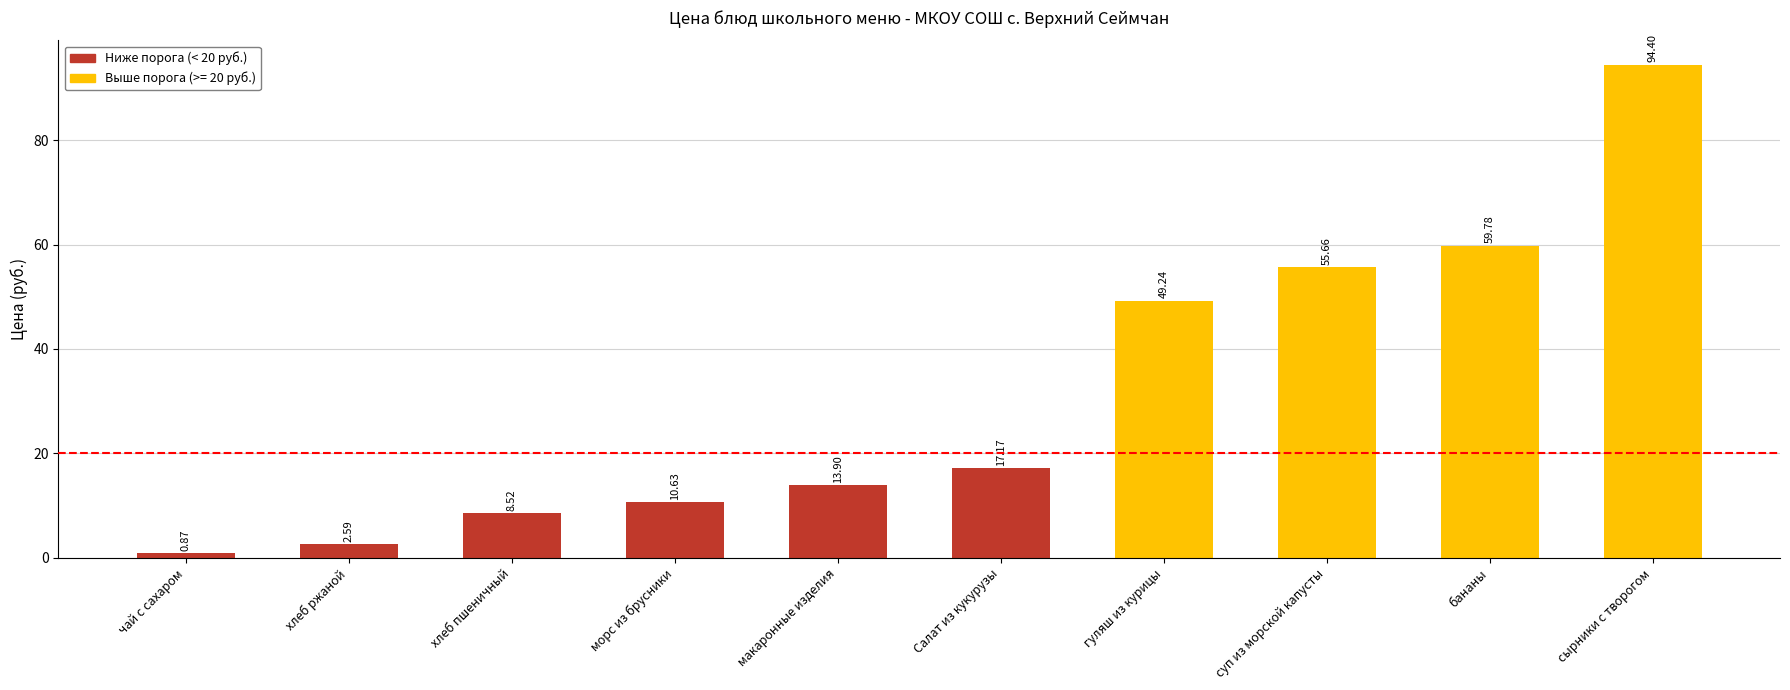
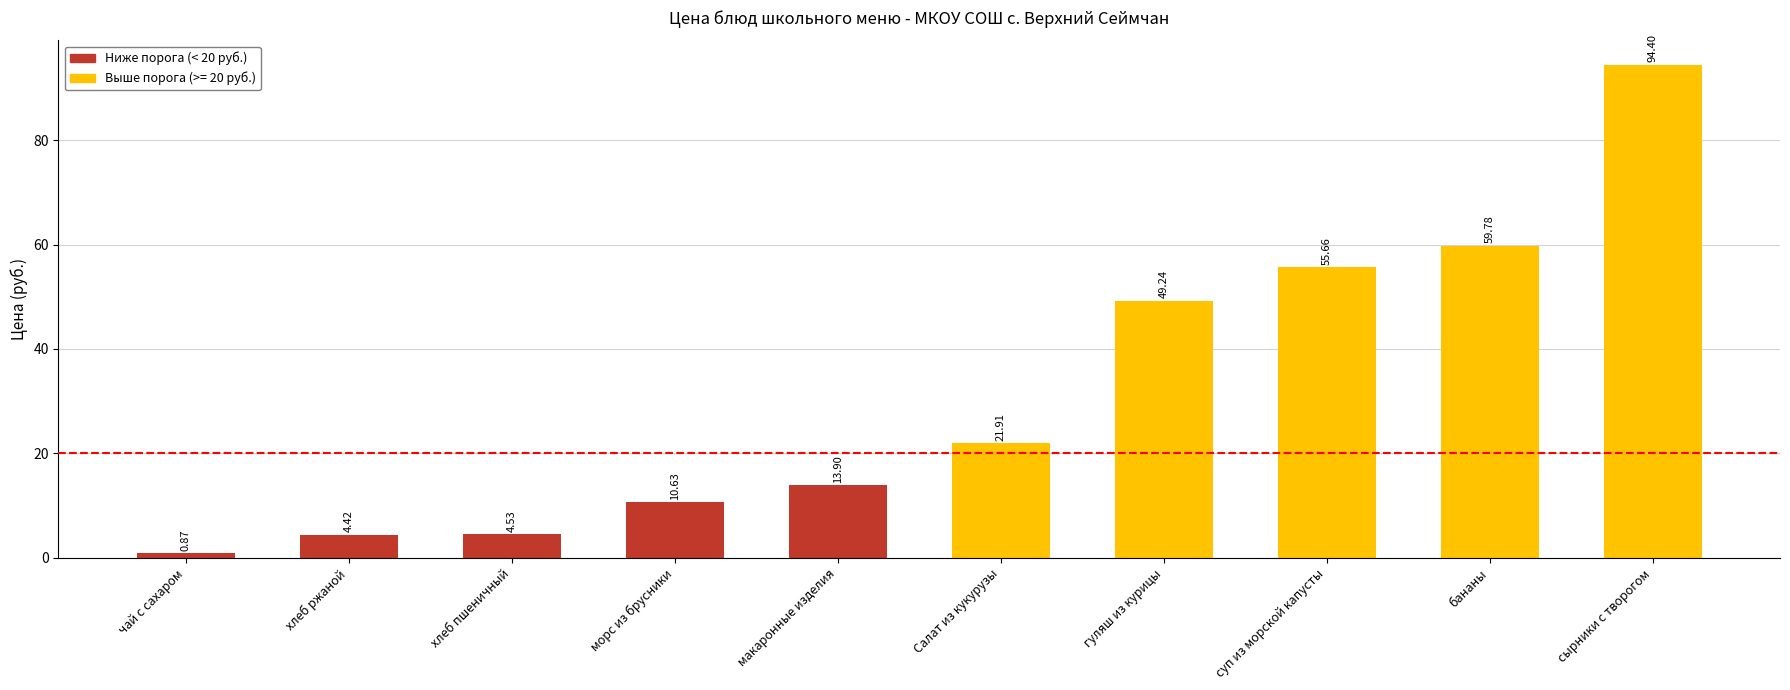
  {
    "чай с сахаром": 0.87,
-   "хлеб ржаной": 2.59,
-   "хлеб пшеничный": 8.52,
+   "хлеб ржаной": 4.42,
+   "хлеб пшеничный": 4.53,
    "морс из брусники": 10.63,
    "макаронные изделия": 13.90,
-   "Салат из кукурузы": 17.17,
+   "Салат из кукурузы": 21.91,
    "гуляш из курицы": 49.24,
    "суп из морской капусты": 55.66,
    "бананы": 59.78,
    "сырники с творогом": 94.40
  }
